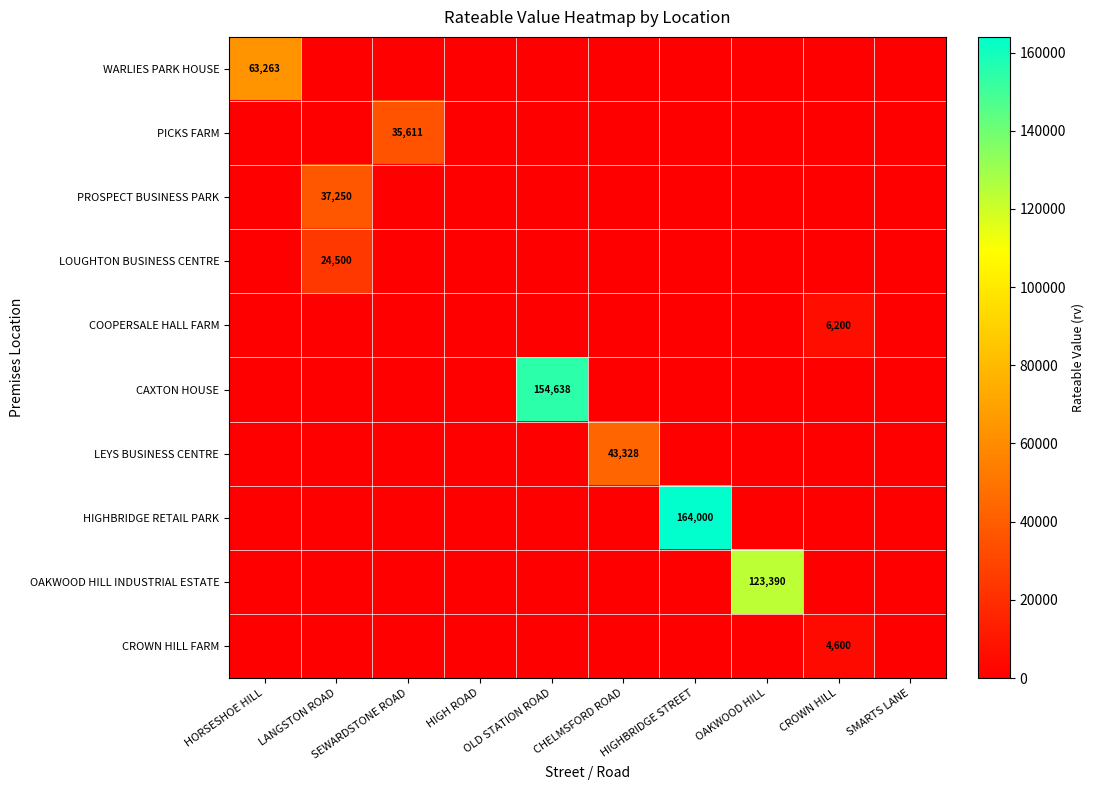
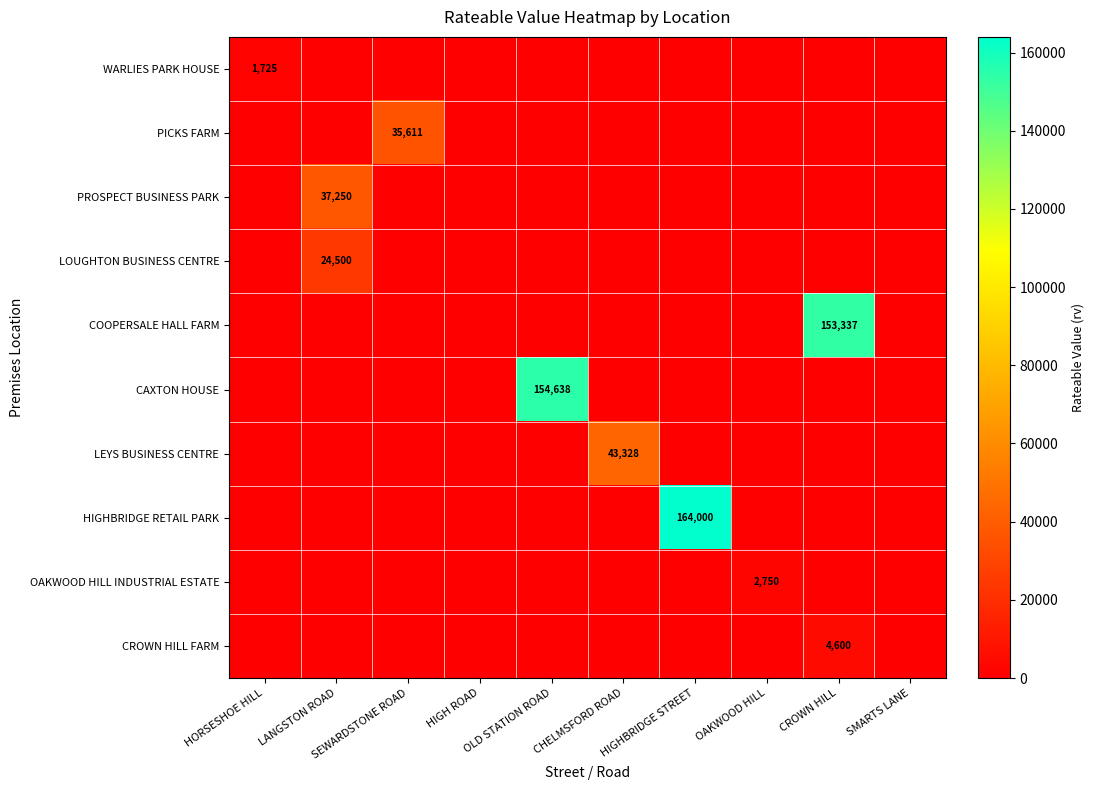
  {
    "WARLIES PARK HOUSE": {
-     "HORSESHOE HILL": "63,263"
+     "HORSESHOE HILL": "1,725"
    },
    "PICKS FARM": {
      "SEWARDSTONE ROAD": "35,611"
    },
    "PROSPECT BUSINESS PARK": {
      "LANGSTON ROAD": "37,250"
    },
    "LOUGHTON BUSINESS CENTRE": {
      "LANGSTON ROAD": "24,500"
    },
    "COOPERSALE HALL FARM": {
-     "CROWN HILL": "6,200"
+     "CROWN HILL": "153,337"
    },
    "CAXTON HOUSE": {
      "OLD STATION ROAD": "154,638"
    },
    "LEYS BUSINESS CENTRE": {
      "CHELMSFORD ROAD": "43,328"
    },
    "HIGHBRIDGE RETAIL PARK": {
      "HIGHBRIDGE STREET": "164,000"
    },
    "OAKWOOD HILL INDUSTRIAL ESTATE": {
-     "OAKWOOD HILL": "123,390"
+     "OAKWOOD HILL": "2,750"
    },
    "CROWN HILL FARM": {
      "CROWN HILL": "4,600"
    }
  }
